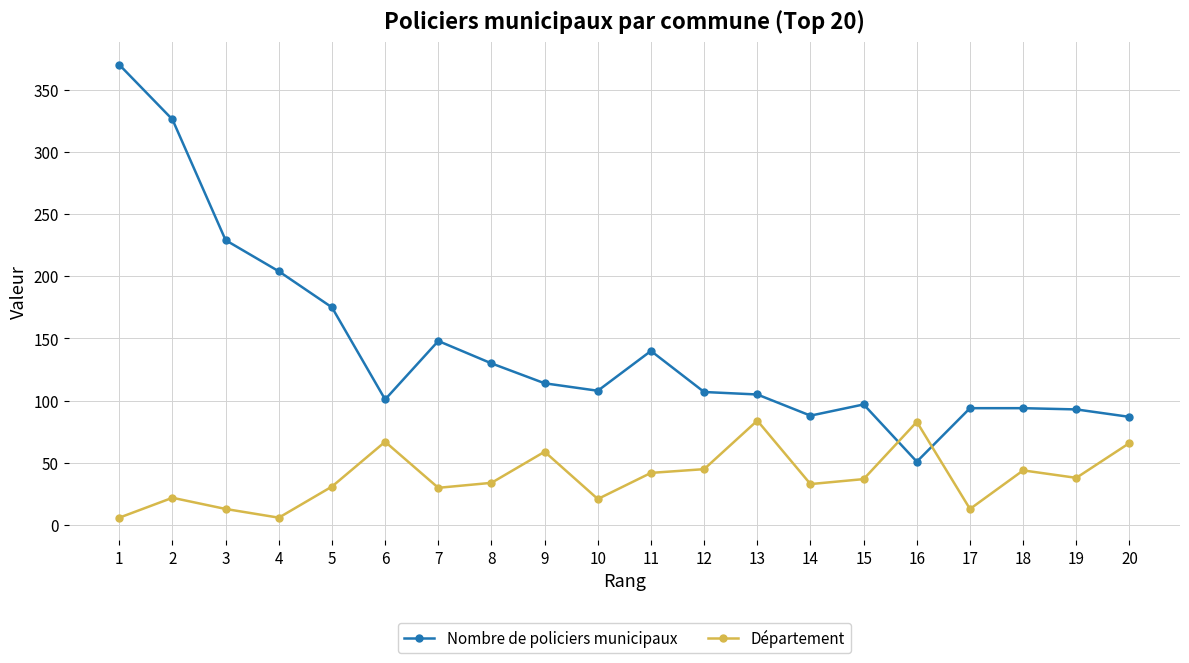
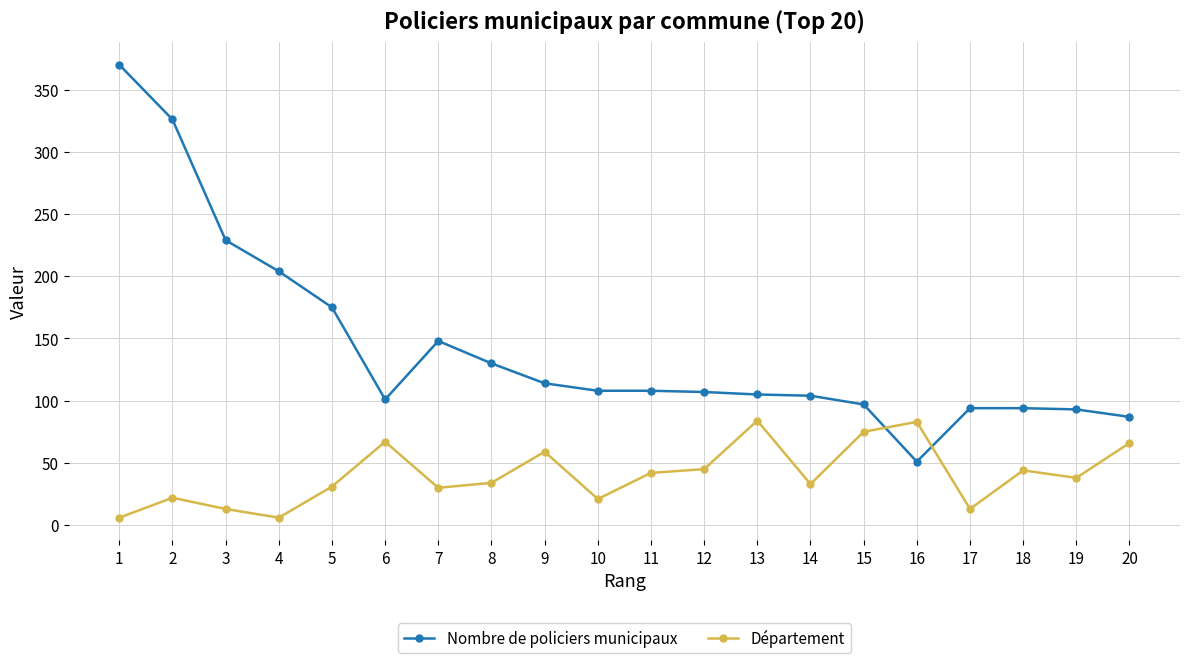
  {
    "Nombre de policiers municipaux": {
      "1": 370,
      "2": 326,
      "3": 229,
      "4": 204,
      "5": 175,
      "6": 101,
      "7": 148,
      "8": 130,
      "9": 114,
      "10": 108,
-     "11": 140,
+     "11": 108,
      "12": 107,
      "13": 105,
-     "14": 88,
+     "14": 104,
      "15": 97,
      "16": 51,
      "17": 94,
      "18": 94,
      "19": 93,
      "20": 87
    },
    "Département": {
      "1": 6,
      "2": 22,
      "3": 13,
      "4": 6,
      "5": 31,
      "6": 67,
      "7": 30,
      "8": 34,
      "9": 59,
      "10": 21,
      "11": 42,
      "12": 45,
      "13": 84,
      "14": 33,
-     "15": 37,
+     "15": 75,
      "16": 83,
      "17": 13,
      "18": 44,
      "19": 38,
      "20": 66
    }
  }
